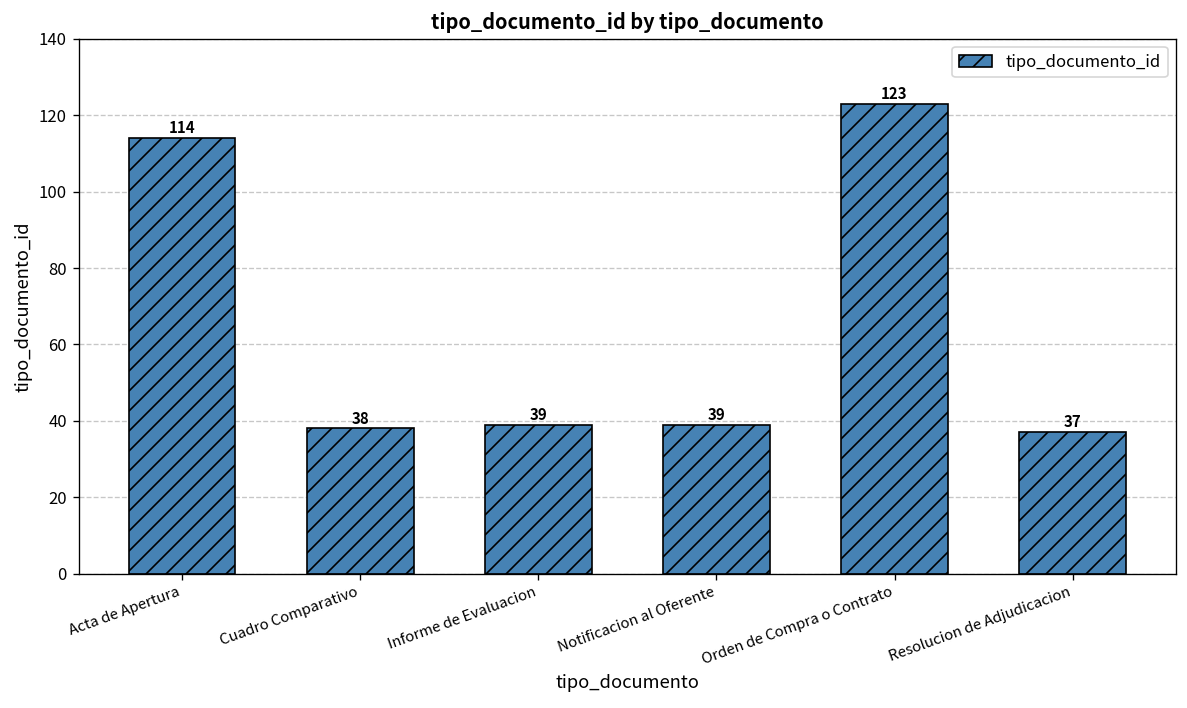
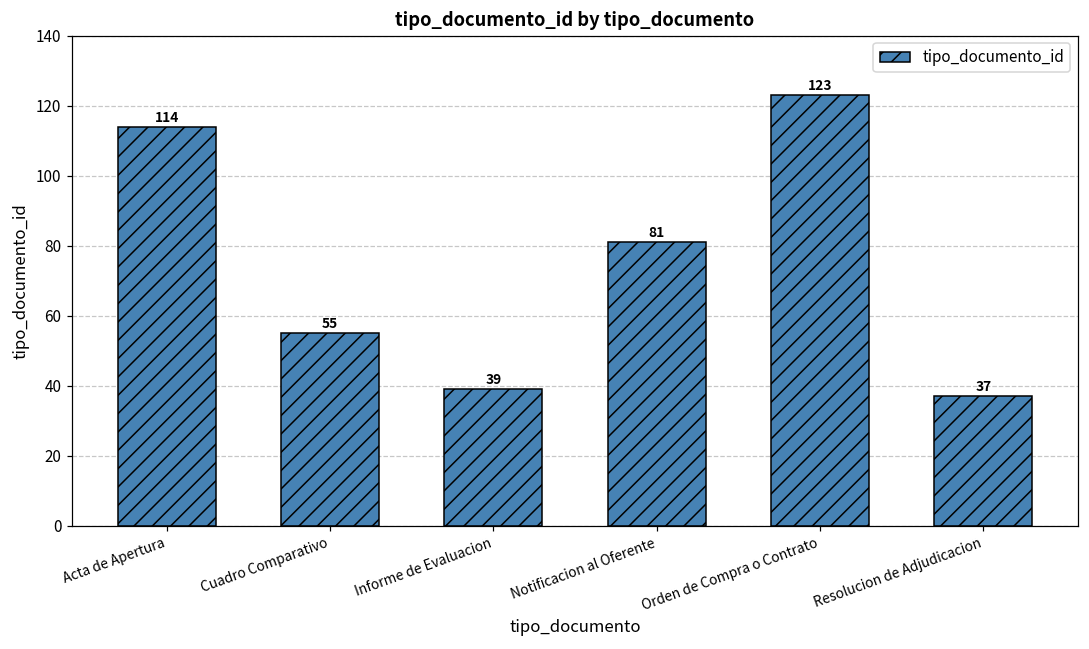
  {
    "Acta de Apertura": 114,
-   "Cuadro Comparativo": 38,
+   "Cuadro Comparativo": 55,
    "Informe de Evaluacion": 39,
-   "Notificacion al Oferente": 39,
+   "Notificacion al Oferente": 81,
    "Orden de Compra o Contrato": 123,
    "Resolucion de Adjudicacion": 37
  }
